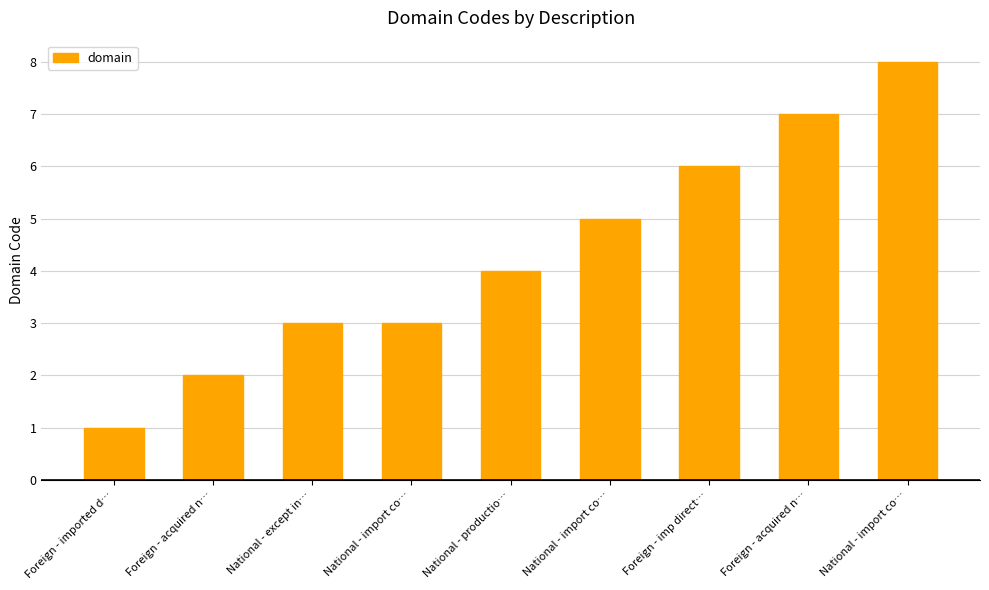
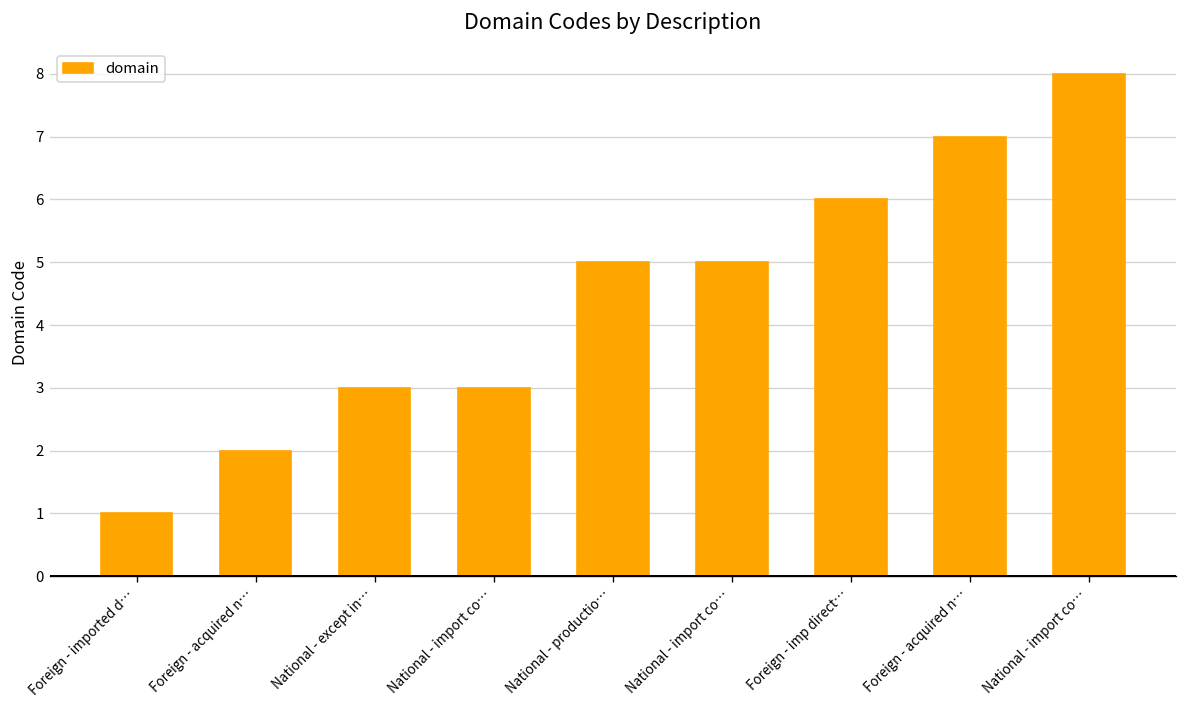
  {
    "Foreign - imported d…": 1,
    "National - except in…": 3,
-   "National - productio…": 4,
+   "National - productio…": 5,
    "Foreign - imp direct…": 6
  }
